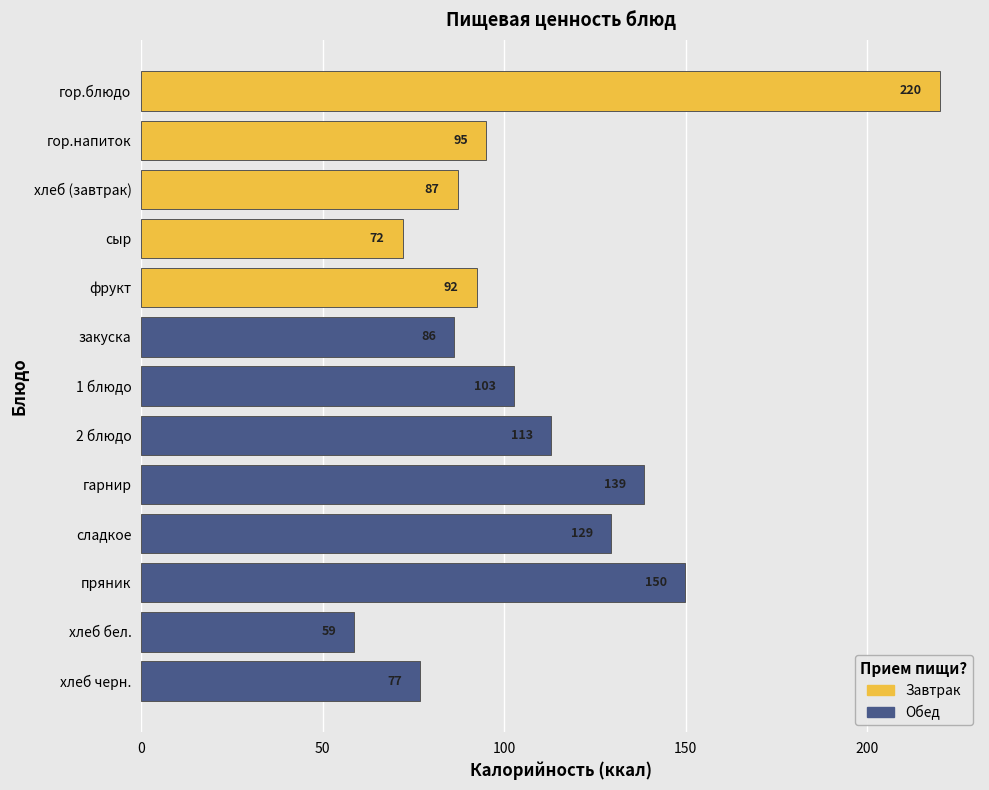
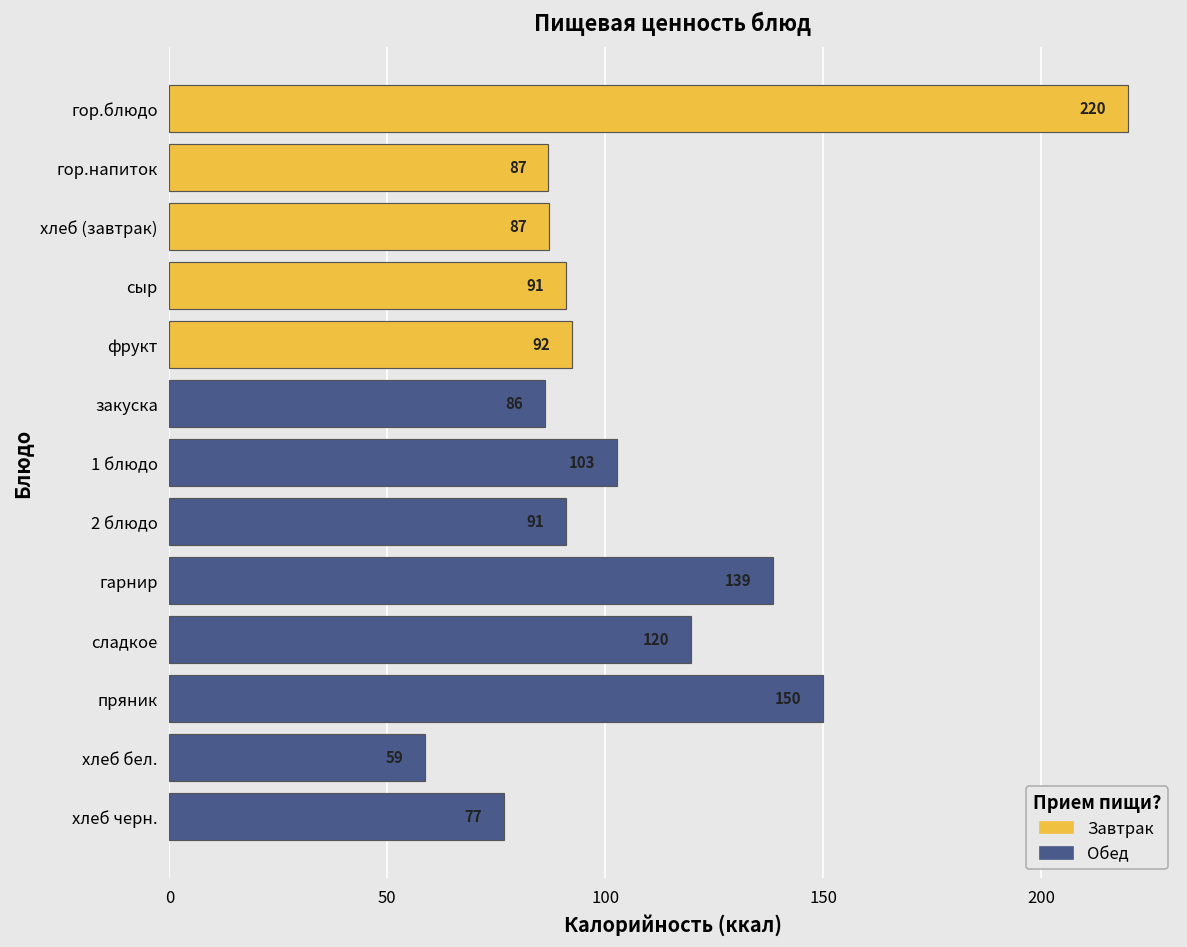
  {
    "Завтрак": {
      "гор.блюдо": 220,
-     "гор.напиток": 95,
+     "гор.напиток": 87,
      "хлеб (завтрак)": 87,
-     "сыр": 72,
+     "сыр": 91,
      "фрукт": 92
    },
    "Обед": {
      "закуска": 86,
      "1 блюдо": 103,
-     "2 блюдо": 113,
+     "2 блюдо": 91,
      "гарнир": 139,
-     "сладкое": 129,
+     "сладкое": 120,
      "пряник": 150,
      "хлеб бел.": 59,
      "хлеб черн.": 77
    }
  }
